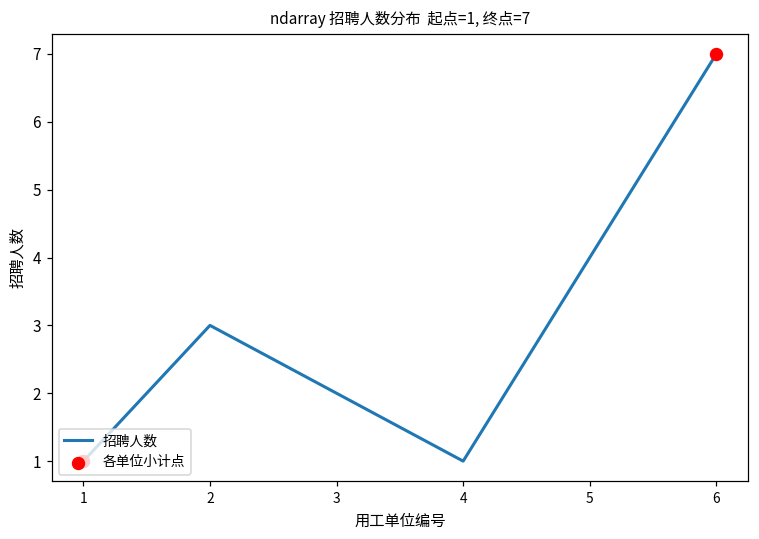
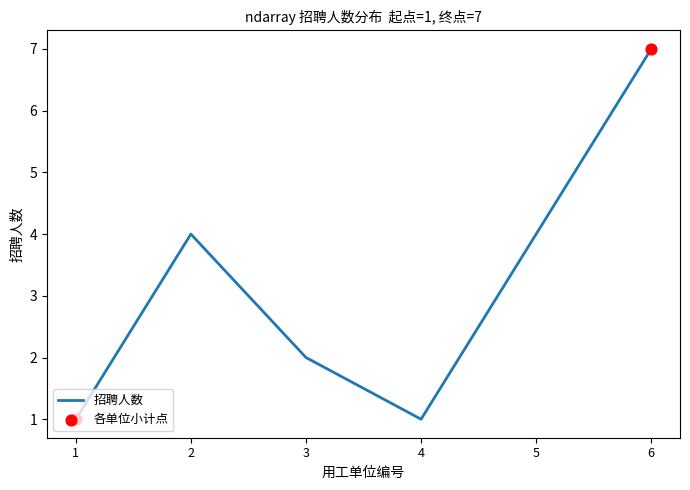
  {
    "招聘人数": {
-     "2": 3,
+     "2": 4,
      "3": 2,
      "4": 1,
      "5": 4
    }
  }
